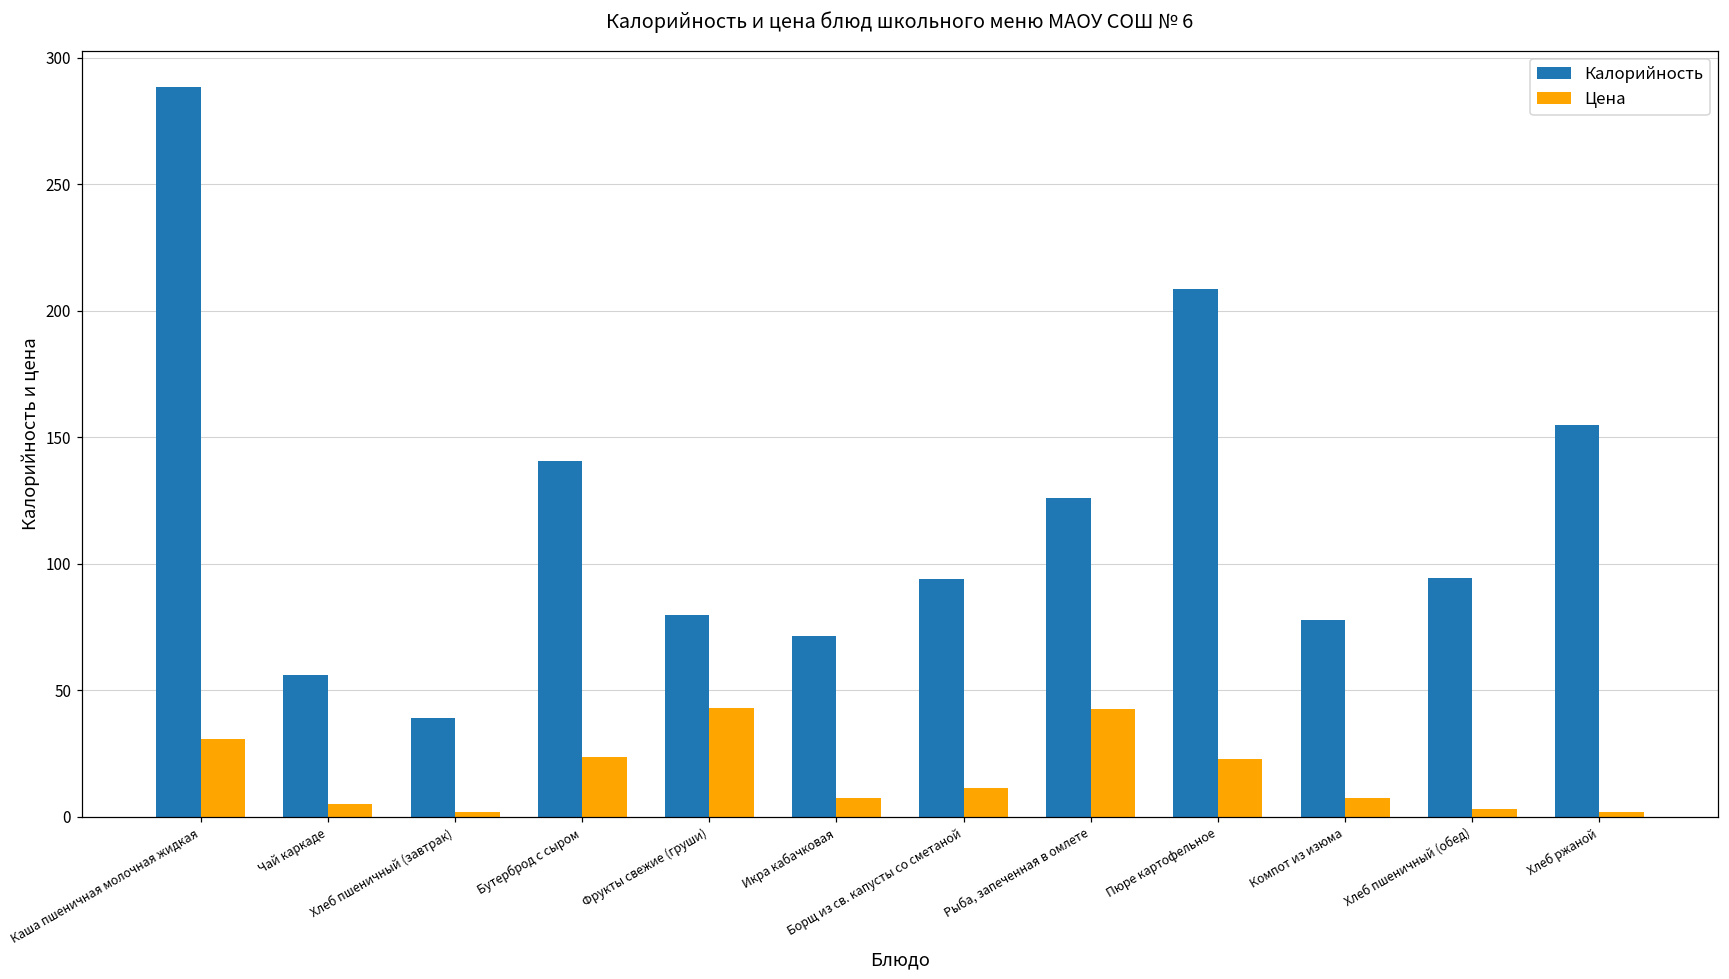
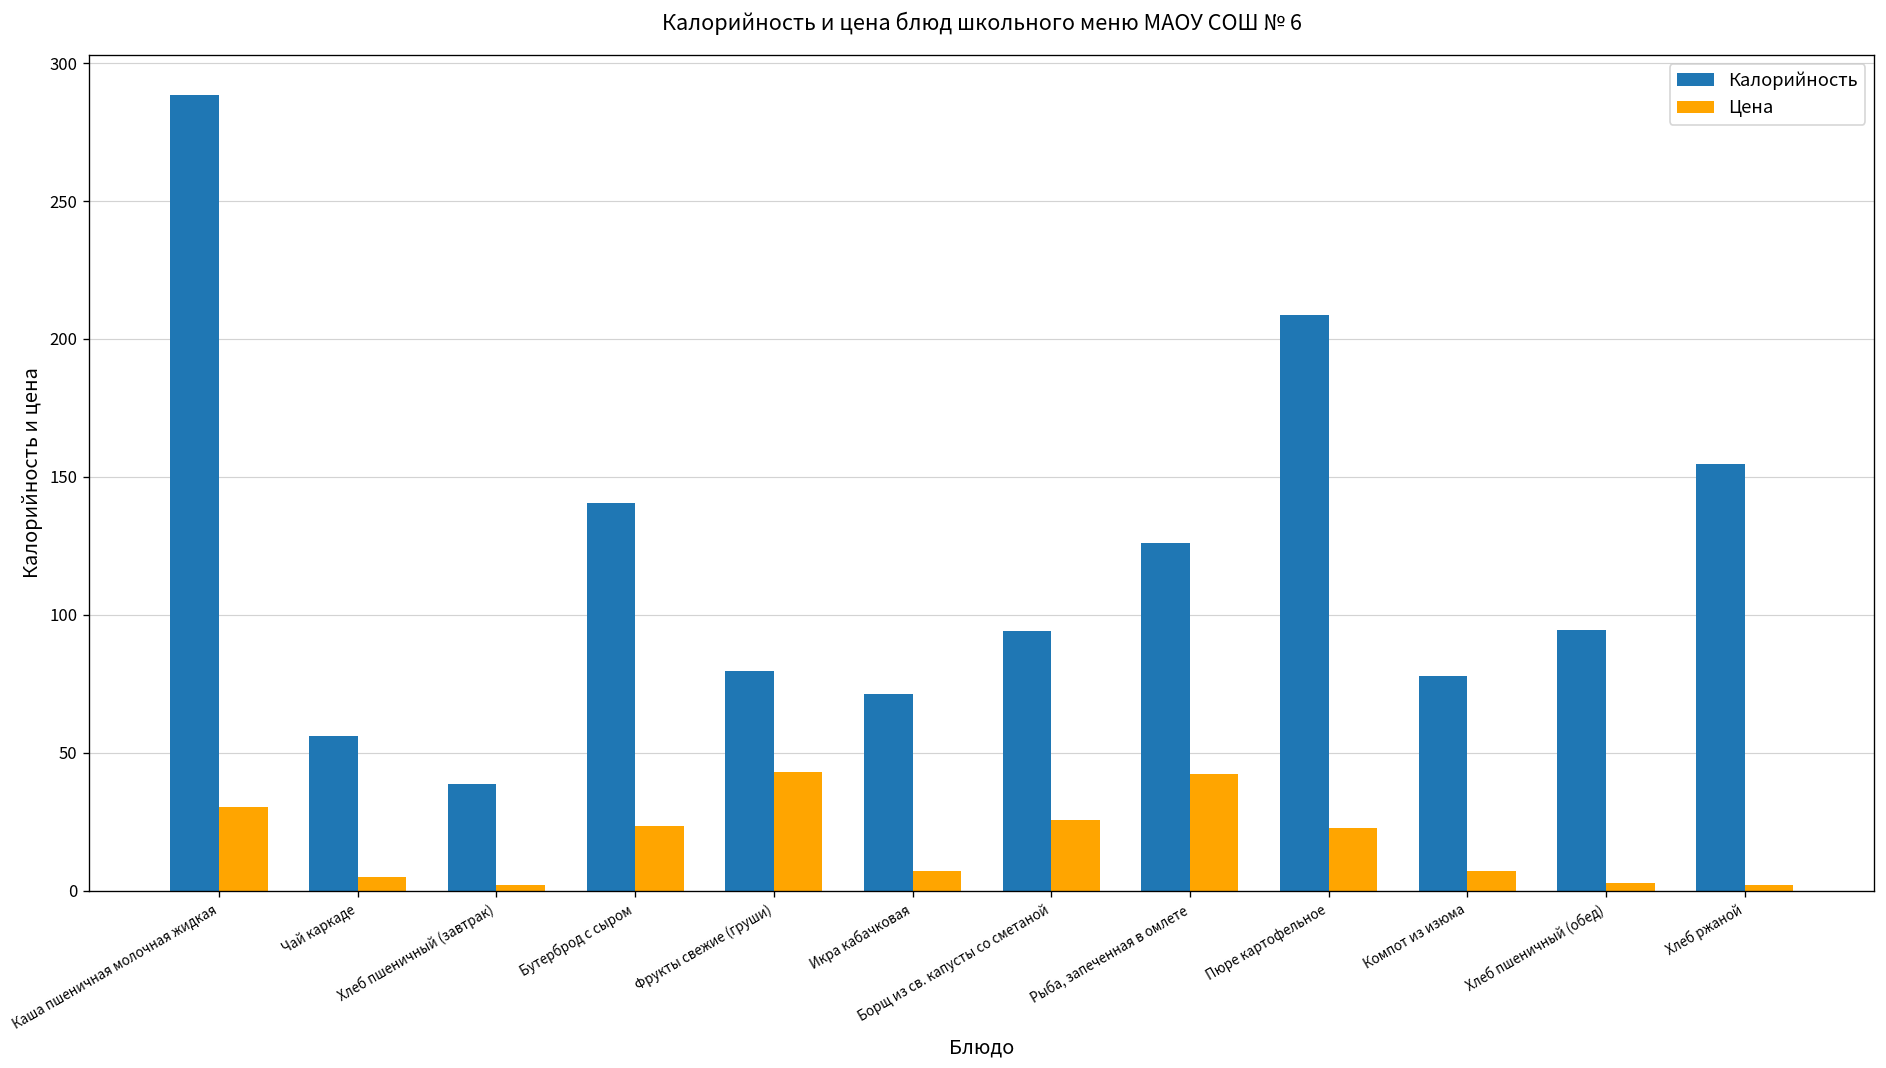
  {
    "Калорийность": {
      "Каша пшеничная молочная жидкая": 288,
      "Чай каркаде": 56,
      "Хлеб пшеничный (завтрак)": 39,
      "Бутерброд с сыром": 141,
      "Фрукты свежие (груши)": 80,
      "Икра кабачковая": 71,
      "Борщ из св. капусты со сметаной": 94,
      "Рыба, запеченная в омлете": 126,
      "Пюре картофельное": 209,
      "Компот из изюма": 78,
      "Хлеб пшеничный (обед)": 94,
      "Хлеб ржаной": 155
    },
    "Цена": {
      "Каша пшеничная молочная жидкая": 30,
      "Чай каркаде": 5,
      "Хлеб пшеничный (завтрак)": 2,
      "Бутерброд с сыром": 24,
      "Фрукты свежие (груши)": 43,
      "Икра кабачковая": 7,
-     "Борщ из св. капусты со сметаной": 11,
+     "Борщ из св. капусты со сметаной": 26,
      "Рыба, запеченная в омлете": 42,
      "Пюре картофельное": 23,
      "Компот из изюма": 7,
      "Хлеб пшеничный (обед)": 3,
      "Хлеб ржаной": 2
    }
  }
